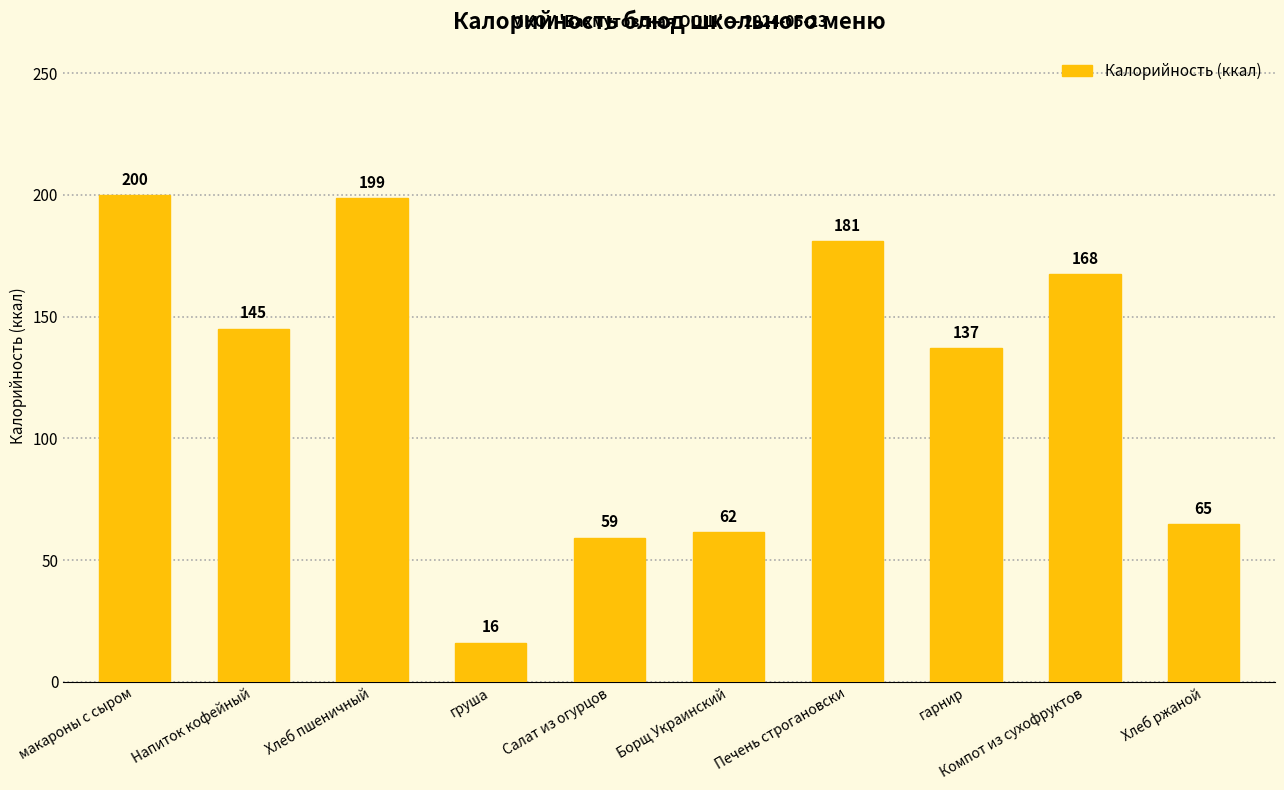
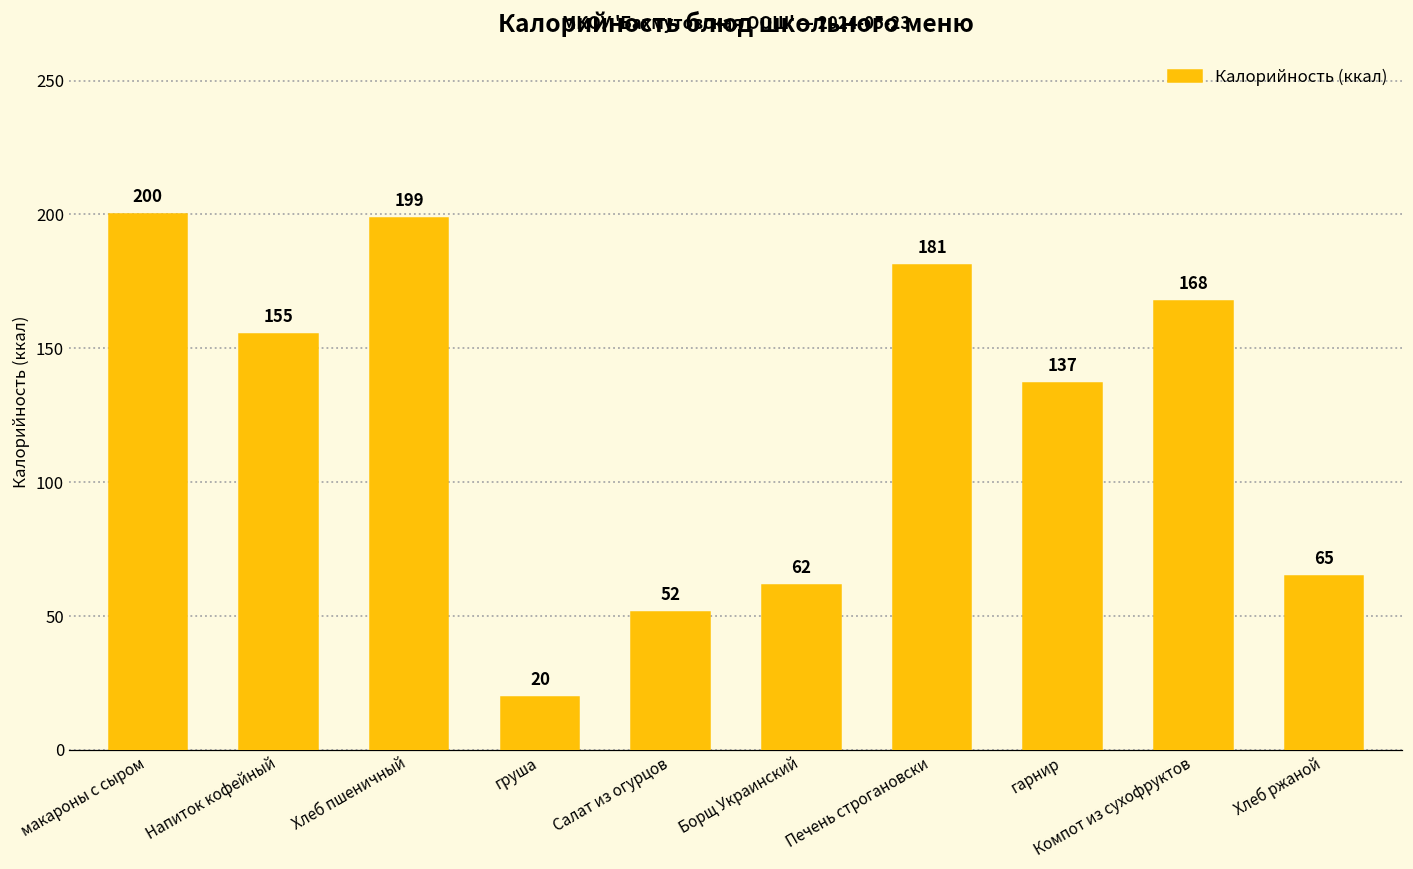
  {
    "макароны с сыром": 200,
-   "Напиток кофейный": 145,
+   "Напиток кофейный": 155,
    "Хлеб пшеничный": 199,
-   "груша": 16,
-   "Салат из огурцов": 59,
+   "груша": 20,
+   "Салат из огурцов": 52,
    "Борщ Украинский": 62,
    "Печень строгановски": 181,
    "гарнир": 137,
    "Компот из сухофруктов": 168,
    "Хлеб ржаной": 65
  }
